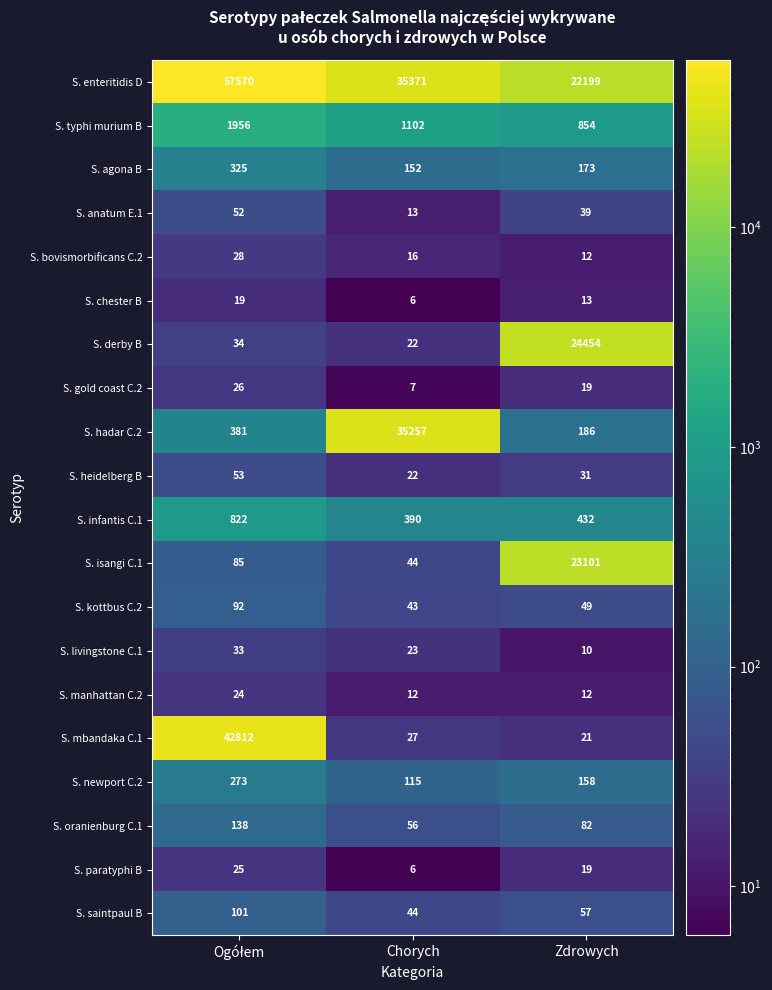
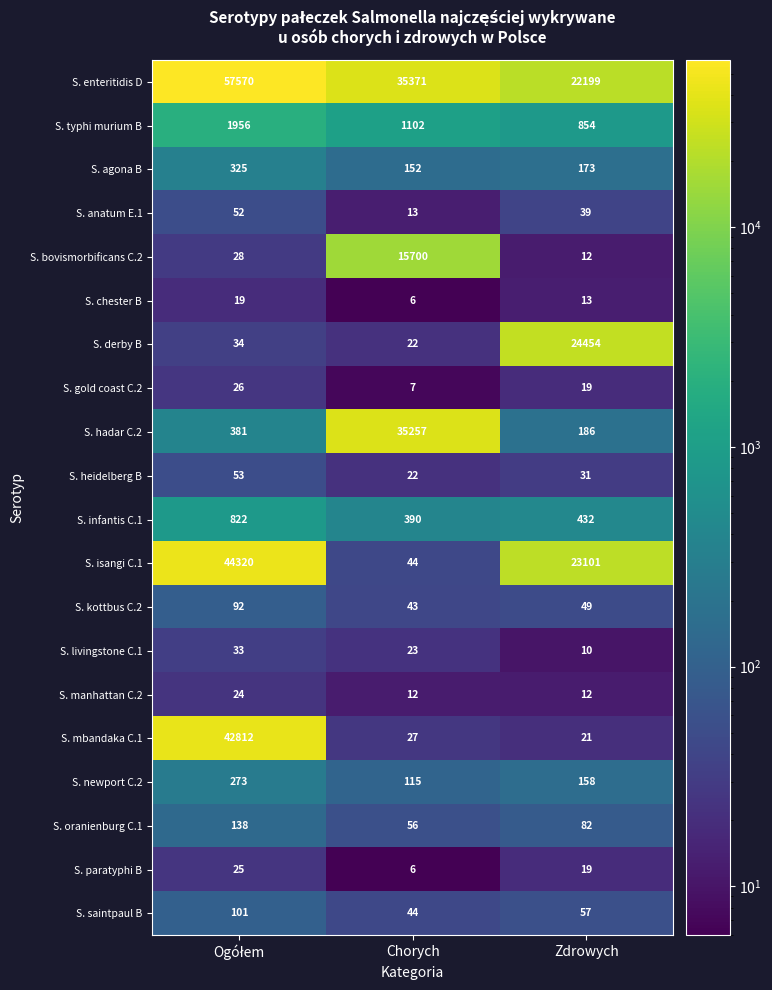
  {
    "S. enteritidis D": {
      "Ogółem": 57570,
      "Chorych": 35371,
      "Zdrowych": 22199
    },
    "S. typhi murium B": {
      "Ogółem": 1956,
      "Chorych": 1102,
      "Zdrowych": 854
    },
    "S. agona B": {
      "Ogółem": 325,
      "Chorych": 152,
      "Zdrowych": 173
    },
    "S. anatum E.1": {
      "Ogółem": 52,
      "Chorych": 13,
      "Zdrowych": 39
    },
    "S. bovismorbificans C.2": {
      "Ogółem": 28,
-     "Chorych": 16,
+     "Chorych": 15700,
      "Zdrowych": 12
    },
    "S. chester B": {
      "Ogółem": 19,
      "Chorych": 6,
      "Zdrowych": 13
    },
    "S. derby B": {
      "Ogółem": 34,
      "Chorych": 22,
      "Zdrowych": 24454
    },
    "S. gold coast C.2": {
      "Ogółem": 26,
      "Chorych": 7,
      "Zdrowych": 19
    },
    "S. hadar C.2": {
      "Ogółem": 381,
      "Chorych": 35257,
      "Zdrowych": 186
    },
    "S. heidelberg B": {
      "Ogółem": 53,
      "Chorych": 22,
      "Zdrowych": 31
    },
    "S. infantis C.1": {
      "Ogółem": 822,
      "Chorych": 390,
      "Zdrowych": 432
    },
    "S. isangi C.1": {
-     "Ogółem": 85,
+     "Ogółem": 44320,
      "Chorych": 44,
      "Zdrowych": 23101
    },
    "S. kottbus C.2": {
      "Ogółem": 92,
      "Chorych": 43,
      "Zdrowych": 49
    },
    "S. livingstone C.1": {
      "Ogółem": 33,
      "Chorych": 23,
      "Zdrowych": 10
    },
    "S. manhattan C.2": {
      "Ogółem": 24,
      "Chorych": 12,
      "Zdrowych": 12
    },
    "S. mbandaka C.1": {
      "Ogółem": 42812,
      "Chorych": 27,
      "Zdrowych": 21
    },
    "S. newport C.2": {
      "Ogółem": 273,
      "Chorych": 115,
      "Zdrowych": 158
    },
    "S. oranienburg C.1": {
      "Ogółem": 138,
      "Chorych": 56,
      "Zdrowych": 82
    },
    "S. paratyphi B": {
      "Ogółem": 25,
      "Chorych": 6,
      "Zdrowych": 19
    },
    "S. saintpaul B": {
      "Ogółem": 101,
      "Chorych": 44,
      "Zdrowych": 57
    }
  }
